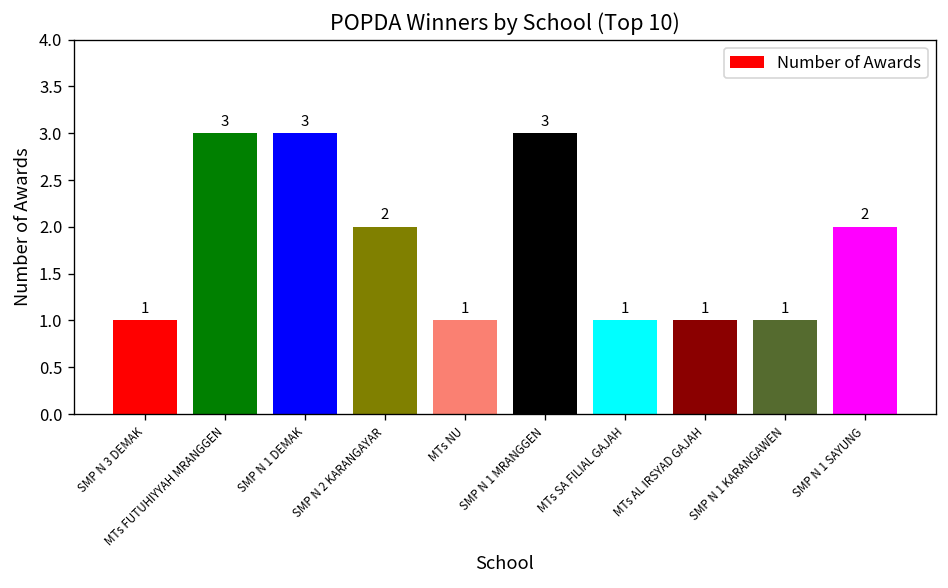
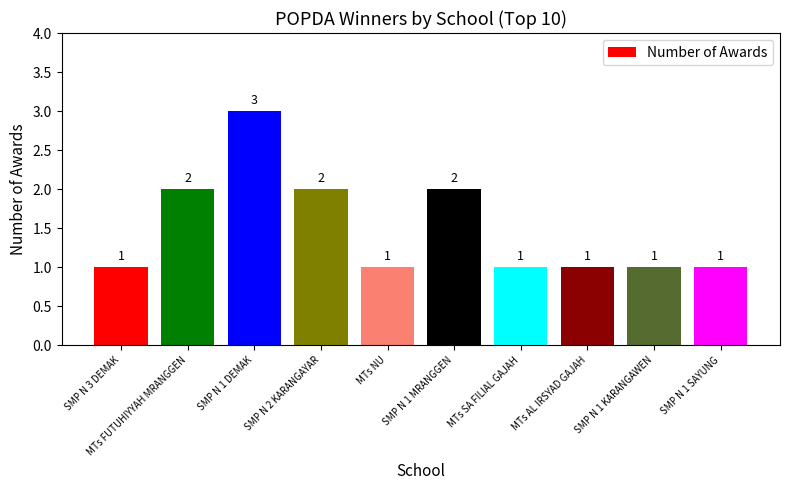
  {
    "SMP N 3 DEMAK": 1,
-   "MTs FUTUHIYYAH MRANGGEN": 3,
+   "MTs FUTUHIYYAH MRANGGEN": 2,
    "SMP N 1 DEMAK": 3,
    "SMP N 2 KARANGAYAR": 2,
    "MTs NU": 1,
-   "SMP N 1 MRANGGEN": 3,
+   "SMP N 1 MRANGGEN": 2,
    "MTs SA FILIAL GAJAH": 1,
    "MTs AL IRSYAD GAJAH": 1,
    "SMP N 1 KARANGAWEN": 1,
-   "SMP N 1 SAYUNG": 2
+   "SMP N 1 SAYUNG": 1
  }
